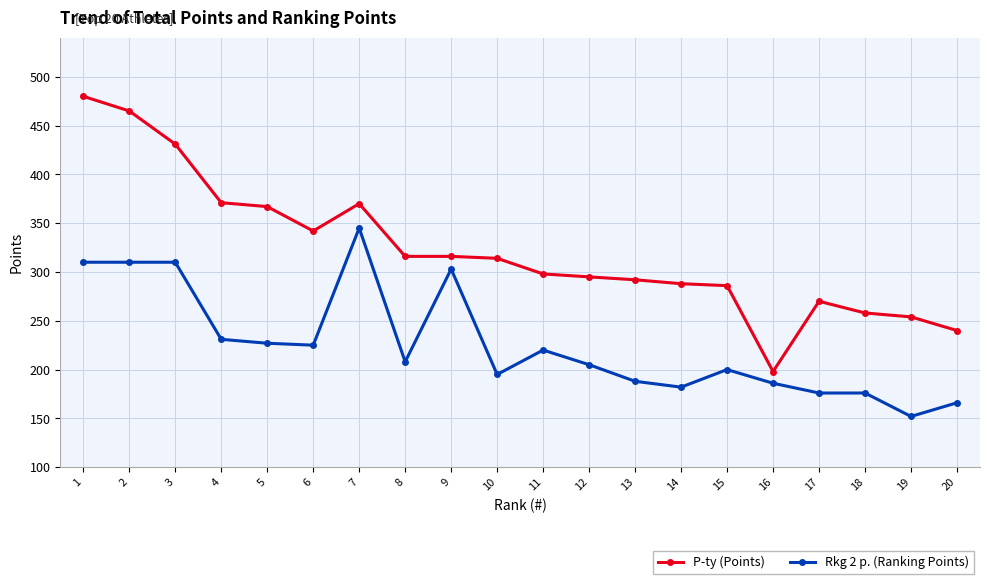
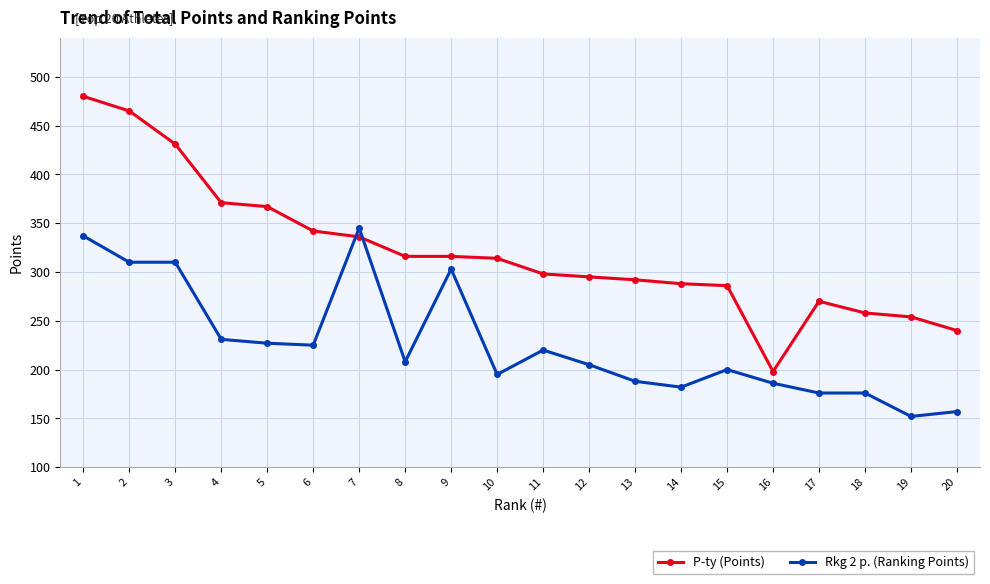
  {
    "P-ty (Points)": {
      "1": 480,
      "2": 470,
      "3": 430,
      "4": 370,
      "5": 370,
      "6": 340,
-     "7": 370,
+     "7": 340,
      "8": 320,
      "9": 320,
      "10": 310,
      "11": 300,
      "12": 300,
      "13": 290,
      "14": 290,
      "15": 290,
      "16": 200,
      "17": 270,
      "18": 260,
      "19": 250,
      "20": 240
    },
    "Rkg 2 p. (Ranking Points)": {
-     "1": 310,
+     "1": 340,
      "2": 310,
      "3": 310,
      "4": 230,
      "5": 230,
      "6": 230,
      "7": 350,
      "8": 210,
      "9": 300,
      "10": 200,
      "11": 220,
      "12": 210,
      "13": 190,
      "14": 180,
      "15": 200,
      "16": 190,
      "17": 180,
      "18": 180,
      "19": 150,
-     "20": 170
+     "20": 160
    }
  }
